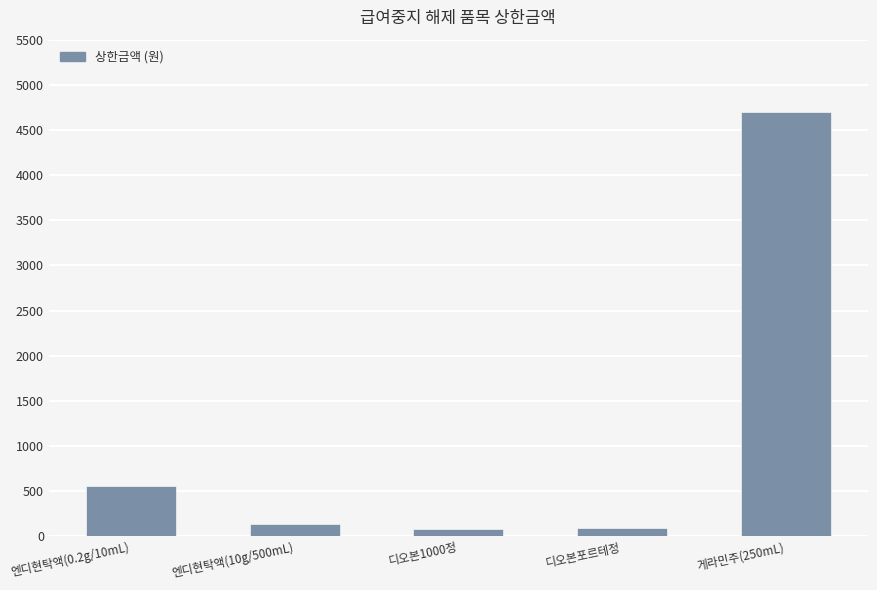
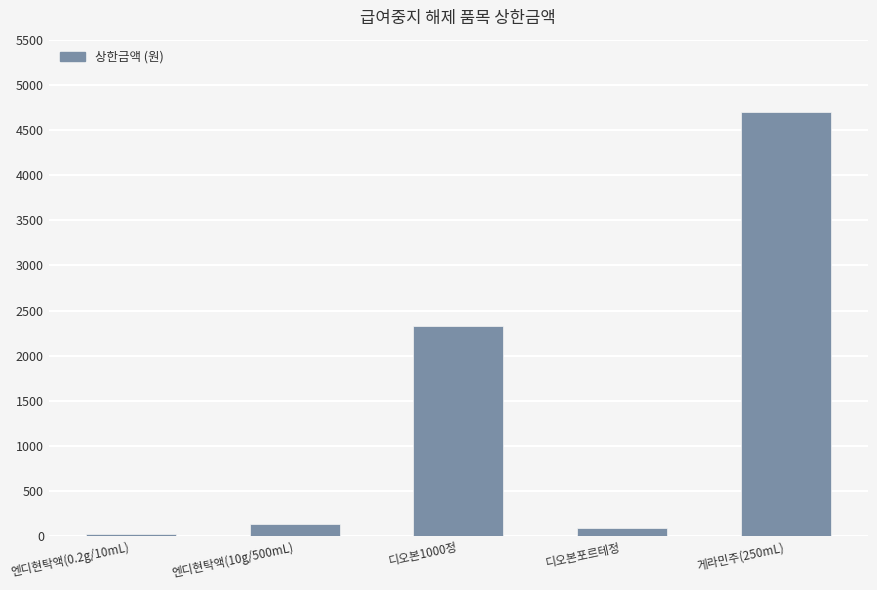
  {
-   "엔디현탁액(0.2g/10mL)": 600,
+   "엔디현탁액(0.2g/10mL)": 0,
    "엔디현탁액(10g/500mL)": 100,
-   "디오본1000정": 100,
+   "디오본1000정": 2300,
    "디오본포르테정": 100,
    "게라민주(250mL)": 4700
  }
